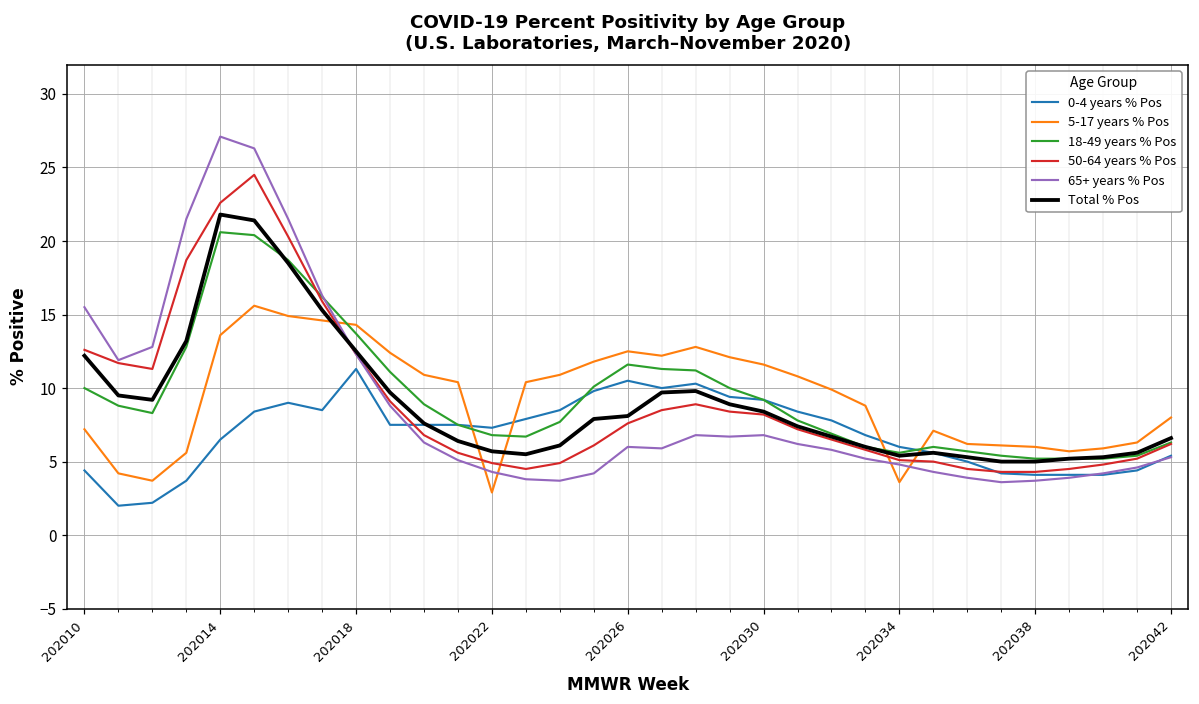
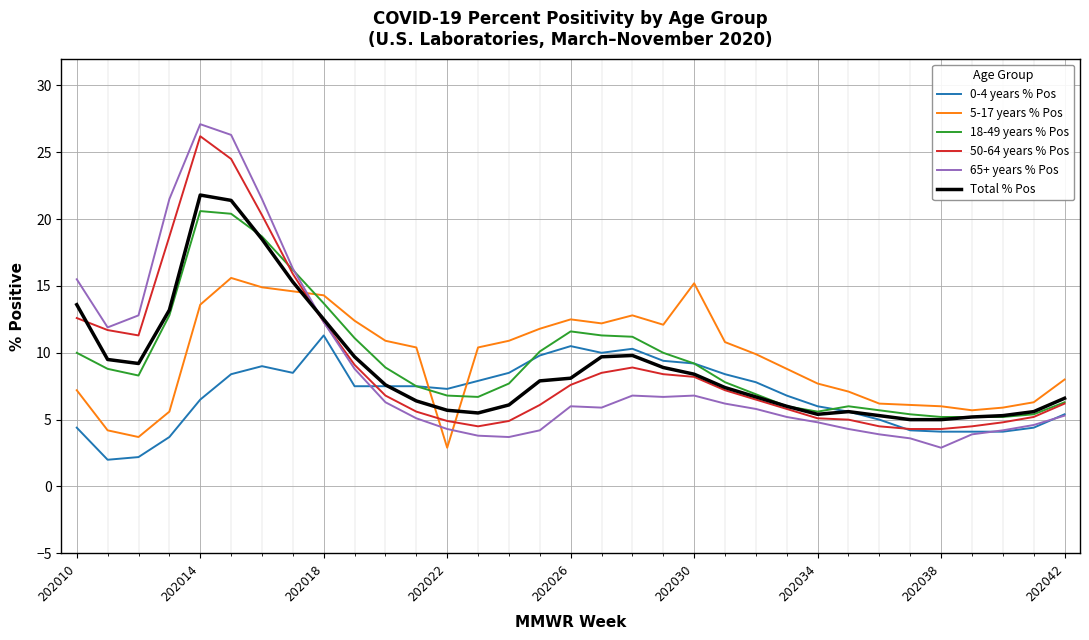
  {
    "0-4 years % Pos": {
      "202010": 4.4,
      "202014": 6.5,
      "202018": 11.3,
      "202022": 7.3,
      "202026": 10.5,
      "202034": 6.0,
      "202038": 4.1
    },
    "5-17 years % Pos": {
      "202010": 7.2,
      "202014": 13.6,
      "202018": 14.3,
      "202022": 2.9,
      "202026": 12.5,
-     "202030": 11.6,
-     "202034": 3.6,
+     "202030": 15.2,
+     "202034": 7.7,
      "202038": 6.0,
      "202042": 8.0
    },
    "18-49 years % Pos": {
      "202010": 10.0,
      "202014": 20.6,
      "202018": 13.7,
      "202022": 6.8,
      "202026": 11.6,
      "202034": 5.6,
      "202038": 5.2
    },
    "50-64 years % Pos": {
      "202010": 12.6,
-     "202014": 22.6,
+     "202014": 26.2,
      "202022": 4.9,
      "202026": 7.6,
      "202030": 8.2,
      "202034": 5.1,
      "202038": 4.3
    },
    "65+ years % Pos": {
      "202010": 15.5,
      "202014": 27.1,
      "202022": 4.3,
      "202026": 6.0,
      "202030": 6.8,
      "202034": 4.8,
-     "202038": 3.7
+     "202038": 2.9
    },
    "Total % Pos": {
-     "202010": 12.2,
+     "202010": 13.6,
      "202014": 21.8,
      "202018": 12.5,
      "202022": 5.7,
      "202026": 8.1,
      "202030": 8.4,
      "202034": 5.4,
      "202038": 5.0,
      "202042": 6.6
    }
  }
